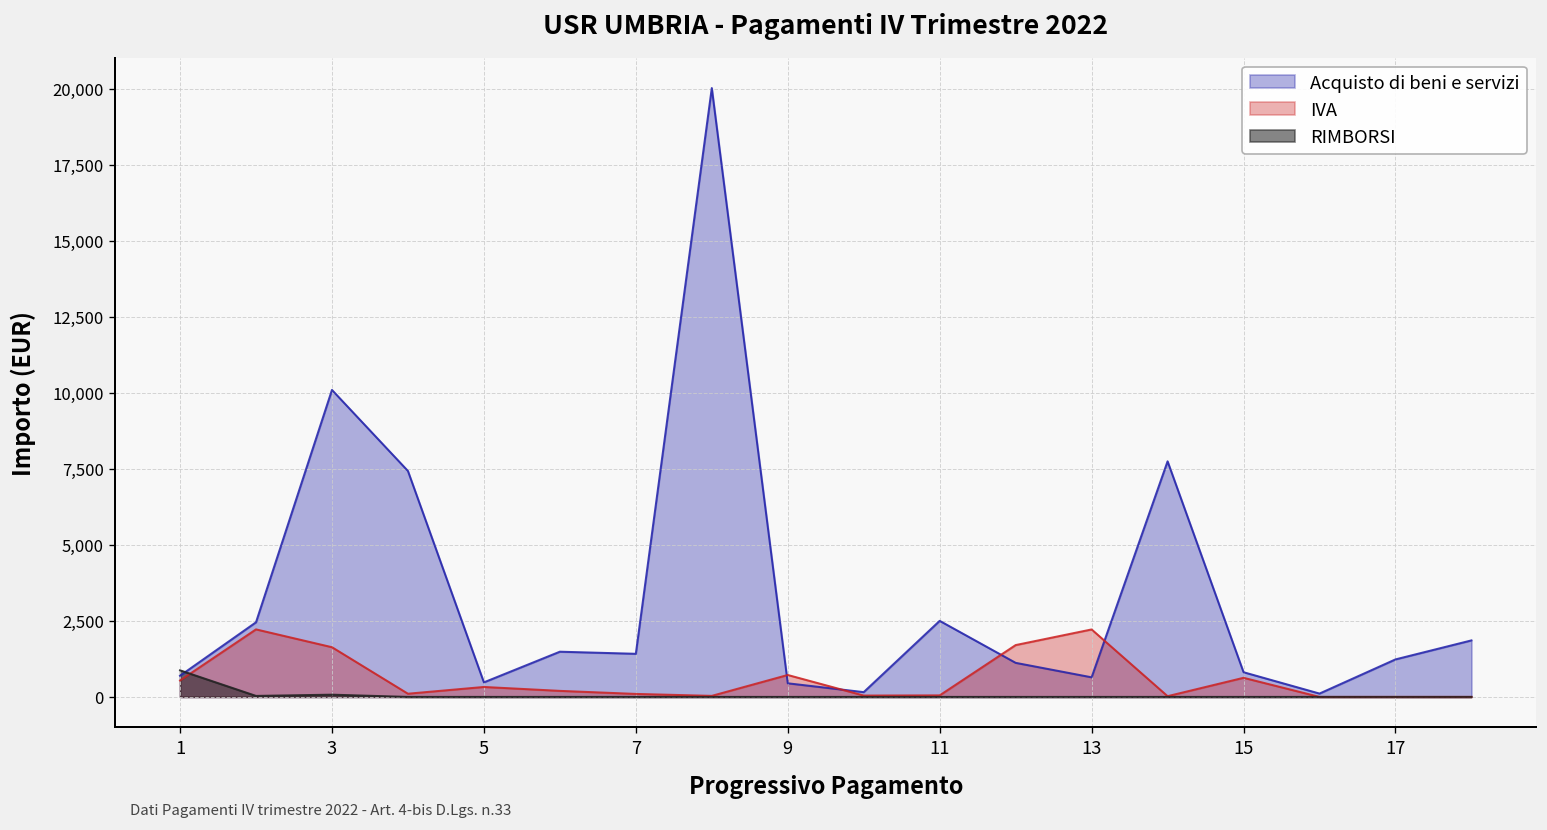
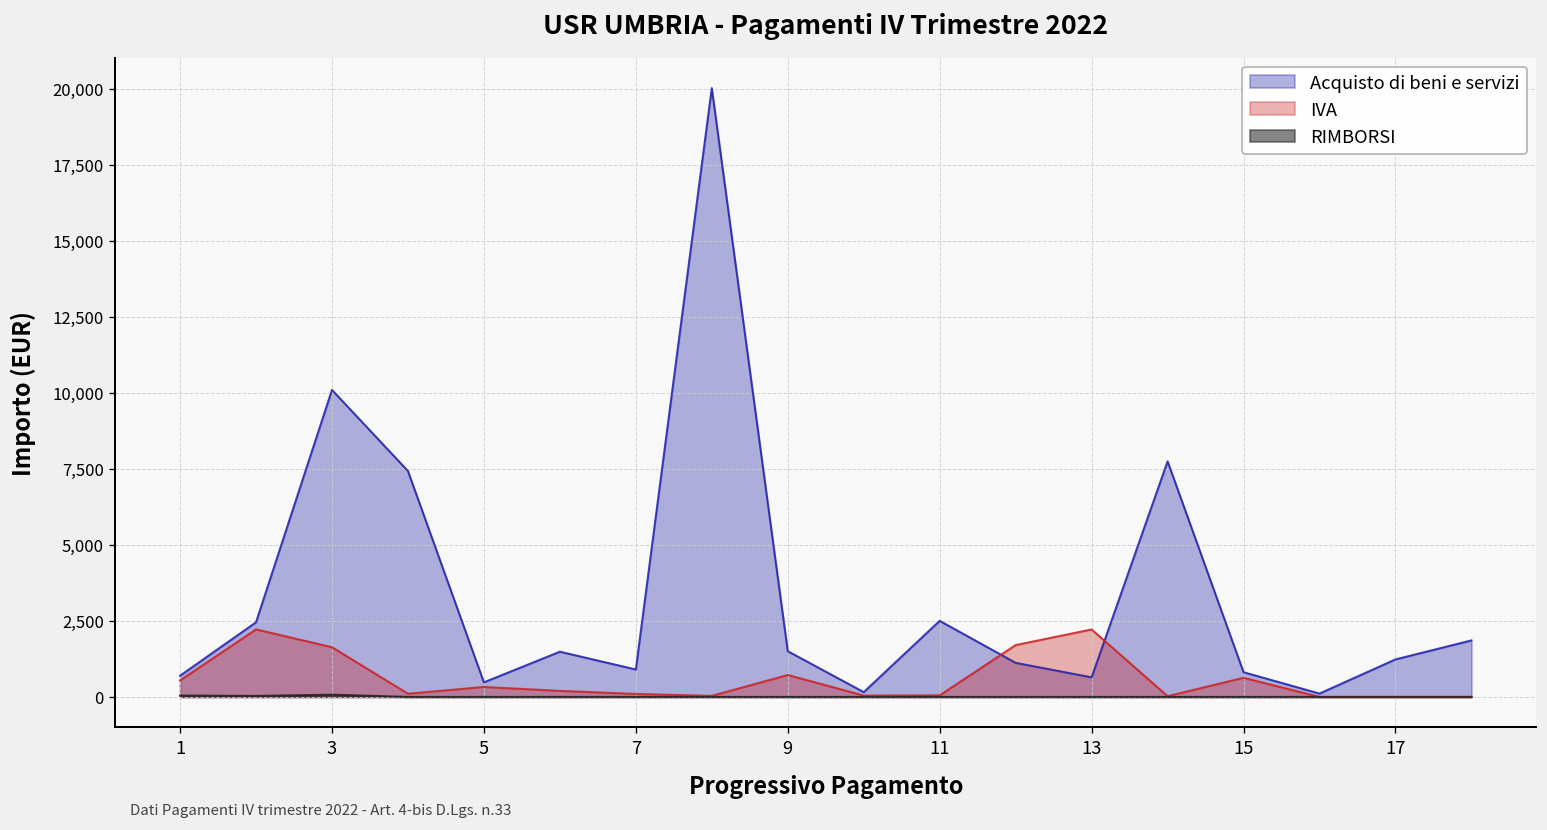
  {
    "Acquisto di beni e servizi": {
      "1": "700",
      "3": "10,100",
      "5": "500",
-     "7": "1,400",
-     "9": "400",
+     "7": "900",
+     "9": "1,500",
      "11": "2,500",
      "13": "600",
      "15": "800",
      "17": "1,200"
    },
    "IVA": {
      "1": "500",
      "3": "1,600",
      "5": "300",
      "9": "700",
      "13": "2,200",
      "15": "600"
    },
    "RIMBORSI": {
-     "1": "900",
+     "1": "0",
      "3": "100",
      "5": "0",
      "9": "0",
      "13": "0",
      "15": "0"
    }
  }
